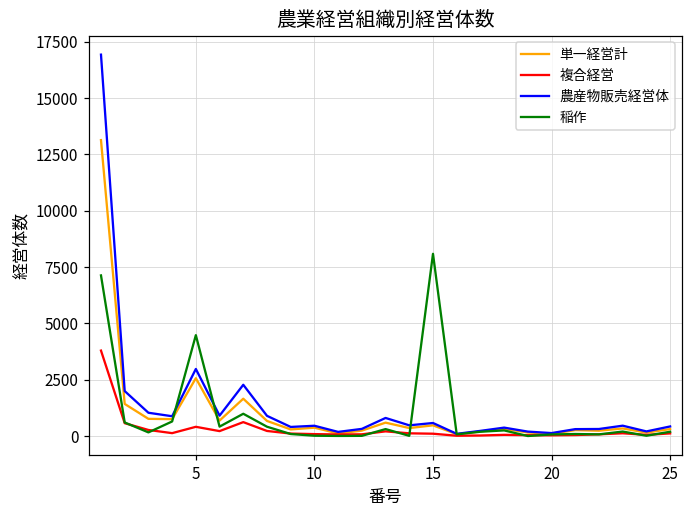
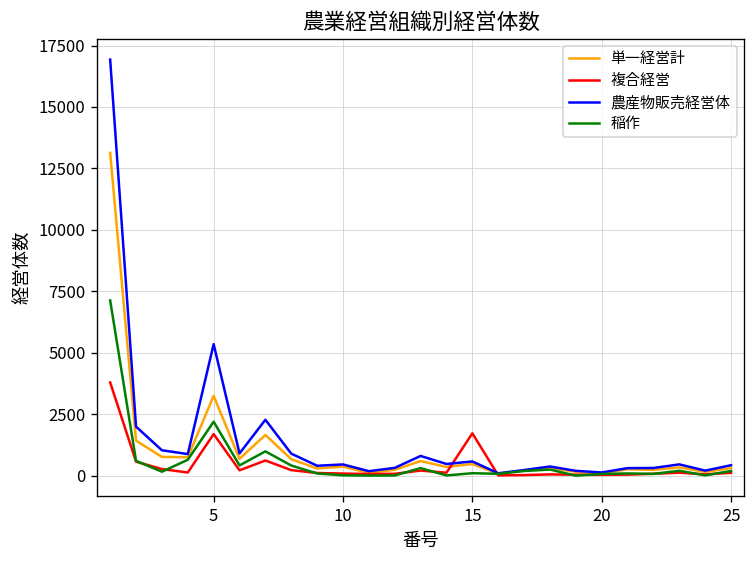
  {
    "単一経営計": {
-     "5": 2600
+     "5": 3200
    },
    "複合経営": {
-     "5": 400,
-     "15": 100
+     "5": 1700,
+     "15": 1700
    },
    "農産物販売経営体": {
-     "5": 3000
+     "5": 5400
    },
    "稲作": {
-     "5": 4500,
-     "15": 8100
+     "5": 2200,
+     "15": 100
    }
  }
